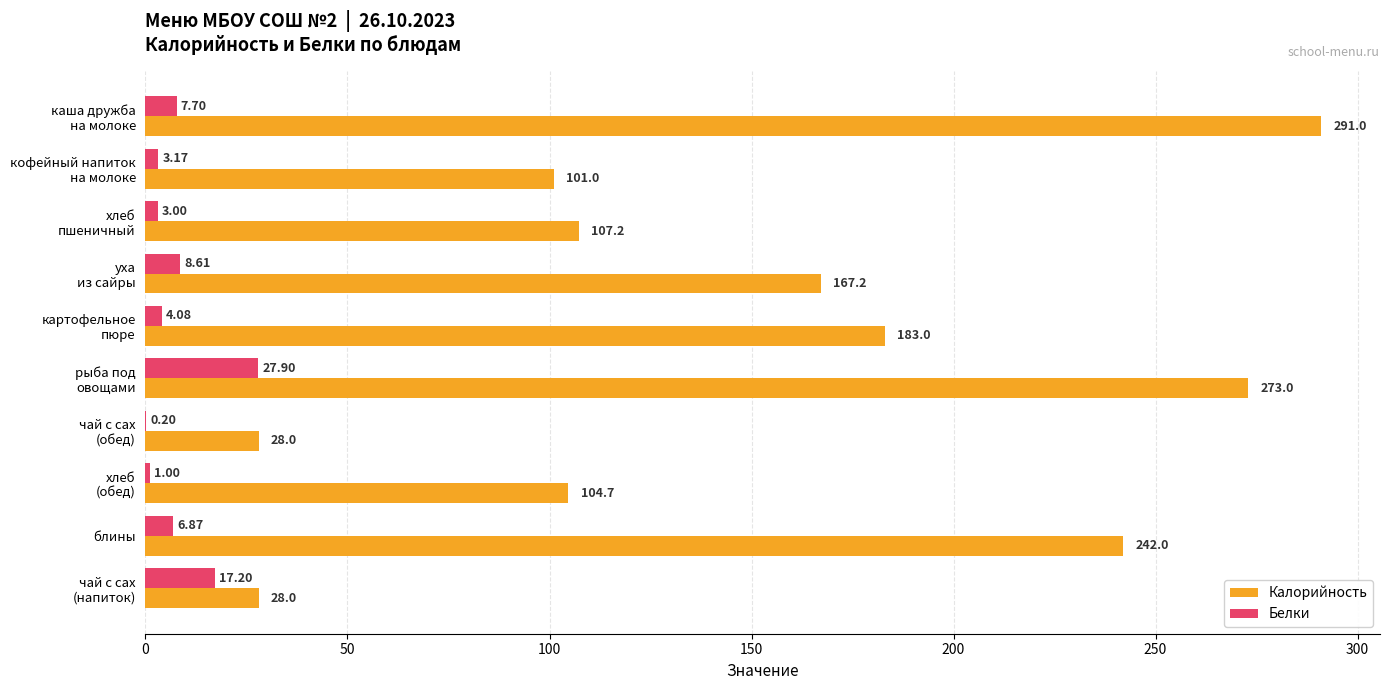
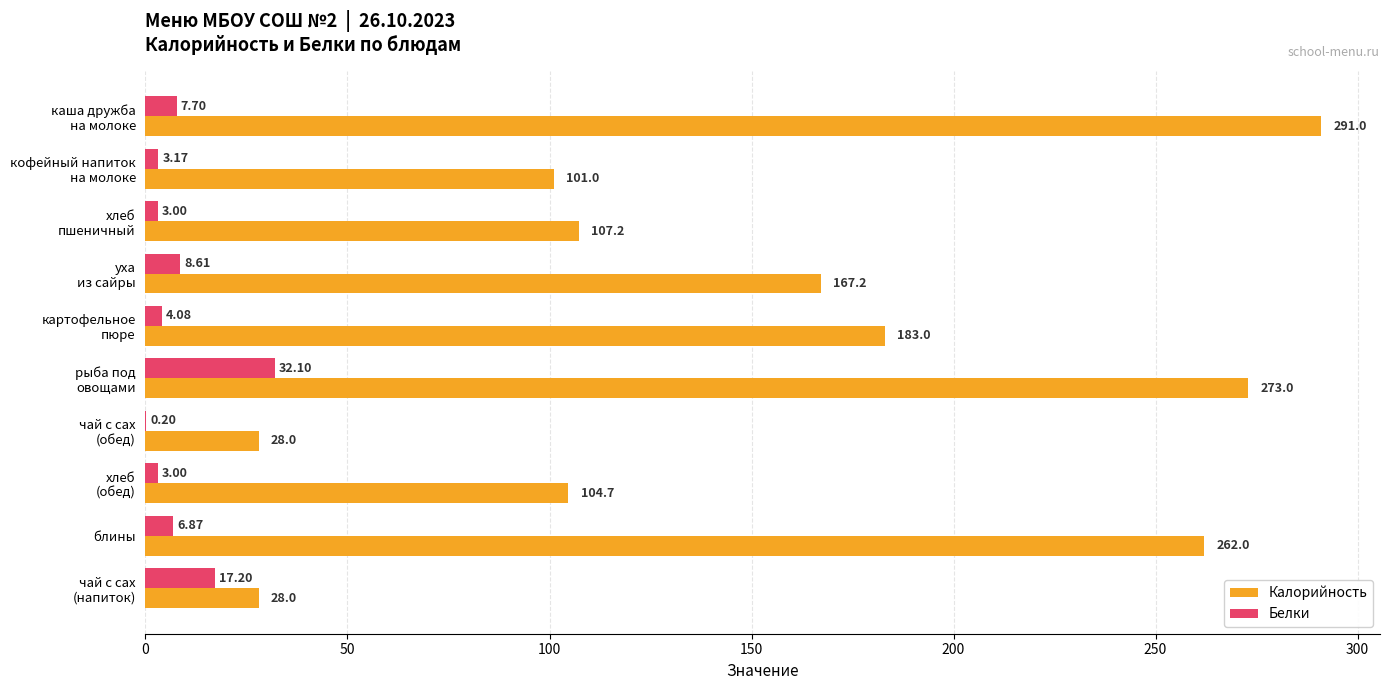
  {
    "Калорийность": {
      "каша дружба на молоке": 291.0,
      "кофейный напиток на молоке": 101.0,
      "хлеб пшеничный": 107.2,
      "уха из сайры": 167.2,
      "картофельное пюре": 183.0,
      "рыба под овощами": 273.0,
      "чай с сах (обед)": 28.0,
      "хлеб (обед)": 104.7,
-     "блины": 242.0,
+     "блины": 262.0,
      "чай с сах (напиток)": 28.0
    },
    "Белки": {
      "каша дружба на молоке": 7.70,
      "кофейный напиток на молоке": 3.17,
      "хлеб пшеничный": 3.00,
      "уха из сайры": 8.61,
      "картофельное пюре": 4.08,
-     "рыба под овощами": 27.90,
+     "рыба под овощами": 32.10,
      "чай с сах (обед)": 0.20,
-     "хлеб (обед)": 1.00,
+     "хлеб (обед)": 3.00,
      "блины": 6.87,
      "чай с сах (напиток)": 17.20
    }
  }
